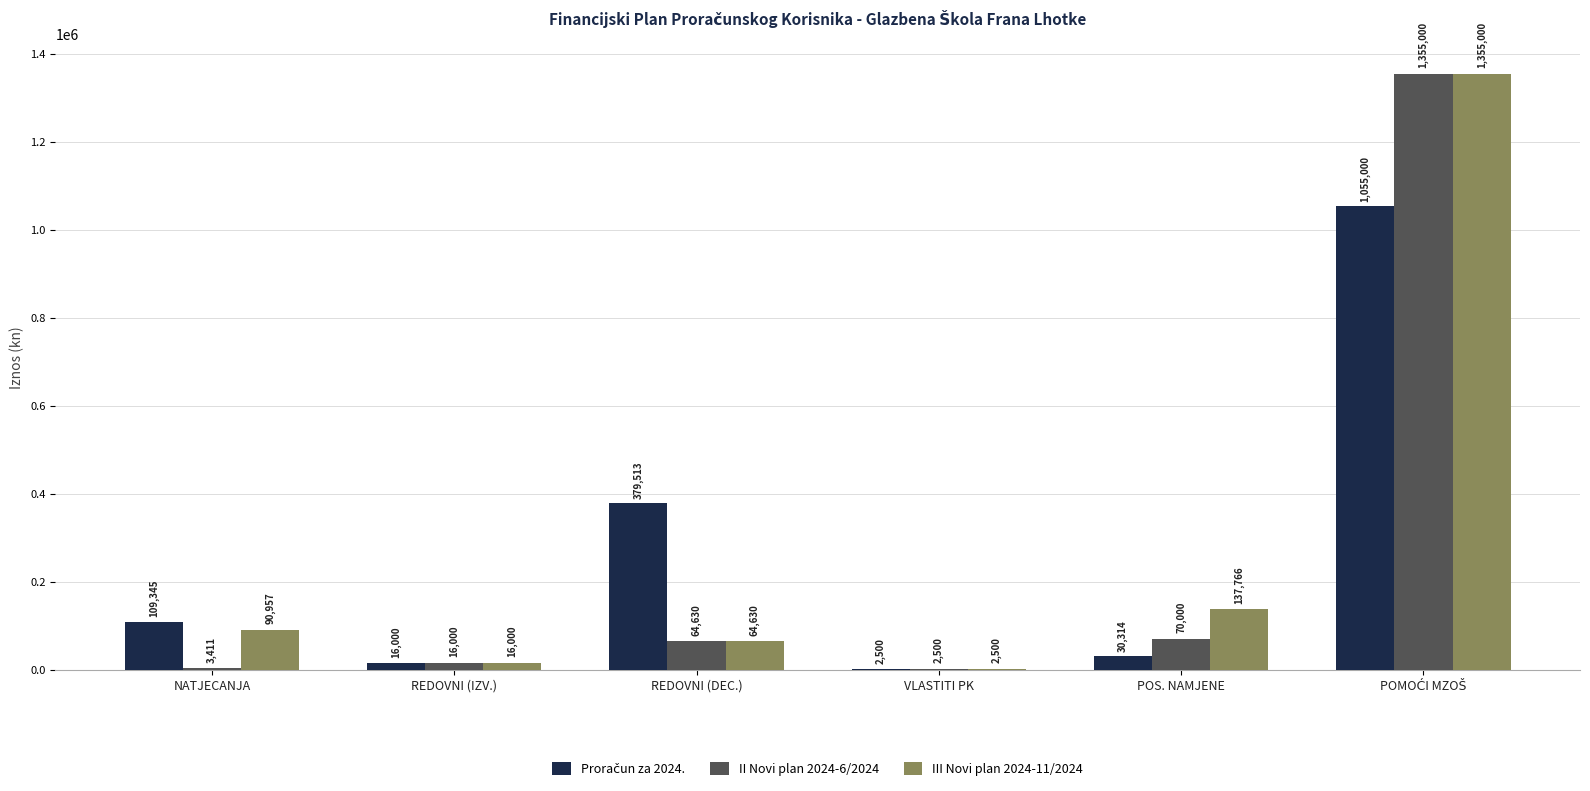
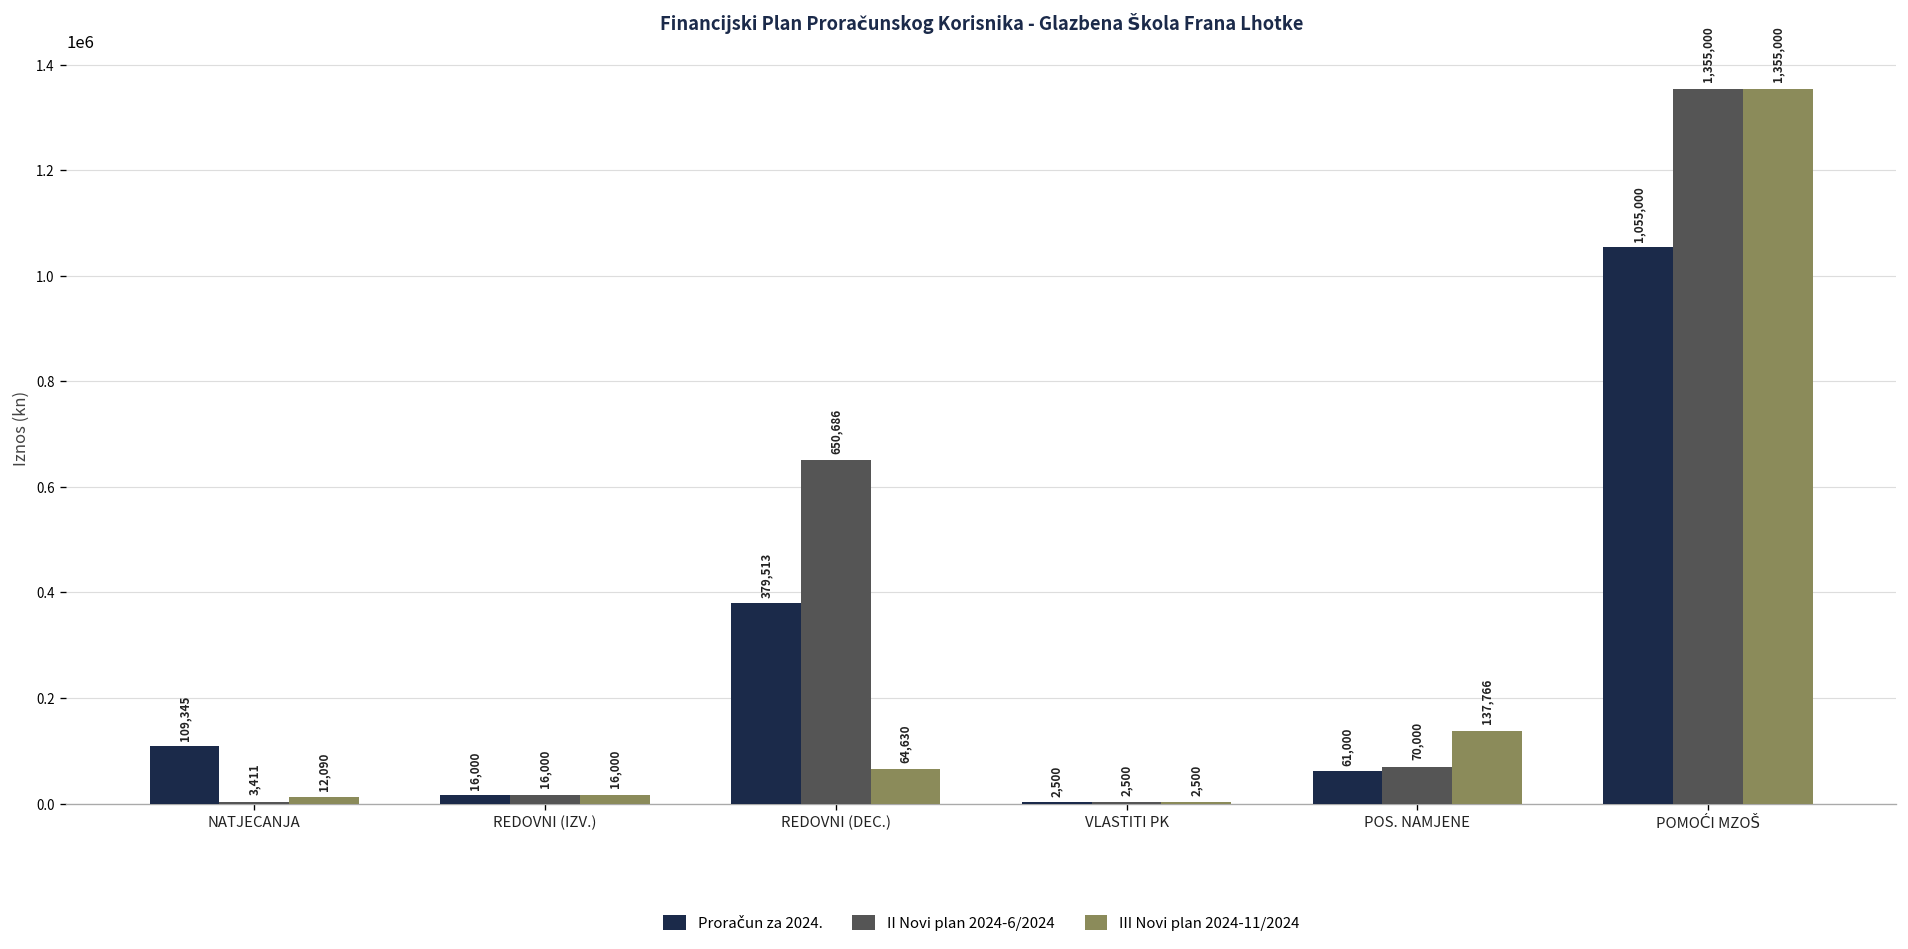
  {
    "Proračun za 2024.": {
      "NATJECANJA": "109,345",
      "REDOVNI (IZV.)": "16,000",
      "REDOVNI (DEC.)": "379,513",
      "VLASTITI PK": "2,500",
-     "POS. NAMJENE": "30,314",
+     "POS. NAMJENE": "61,000",
      "POMOĆI MZOŠ": "1,055,000"
    },
    "II Novi plan 2024-6/2024": {
      "NATJECANJA": "3,411",
      "REDOVNI (IZV.)": "16,000",
-     "REDOVNI (DEC.)": "64,630",
+     "REDOVNI (DEC.)": "650,686",
      "VLASTITI PK": "2,500",
      "POS. NAMJENE": "70,000",
      "POMOĆI MZOŠ": "1,355,000"
    },
    "III Novi plan 2024-11/2024": {
-     "NATJECANJA": "90,957",
+     "NATJECANJA": "12,090",
      "REDOVNI (IZV.)": "16,000",
      "REDOVNI (DEC.)": "64,630",
      "VLASTITI PK": "2,500",
      "POS. NAMJENE": "137,766",
      "POMOĆI MZOŠ": "1,355,000"
    }
  }
